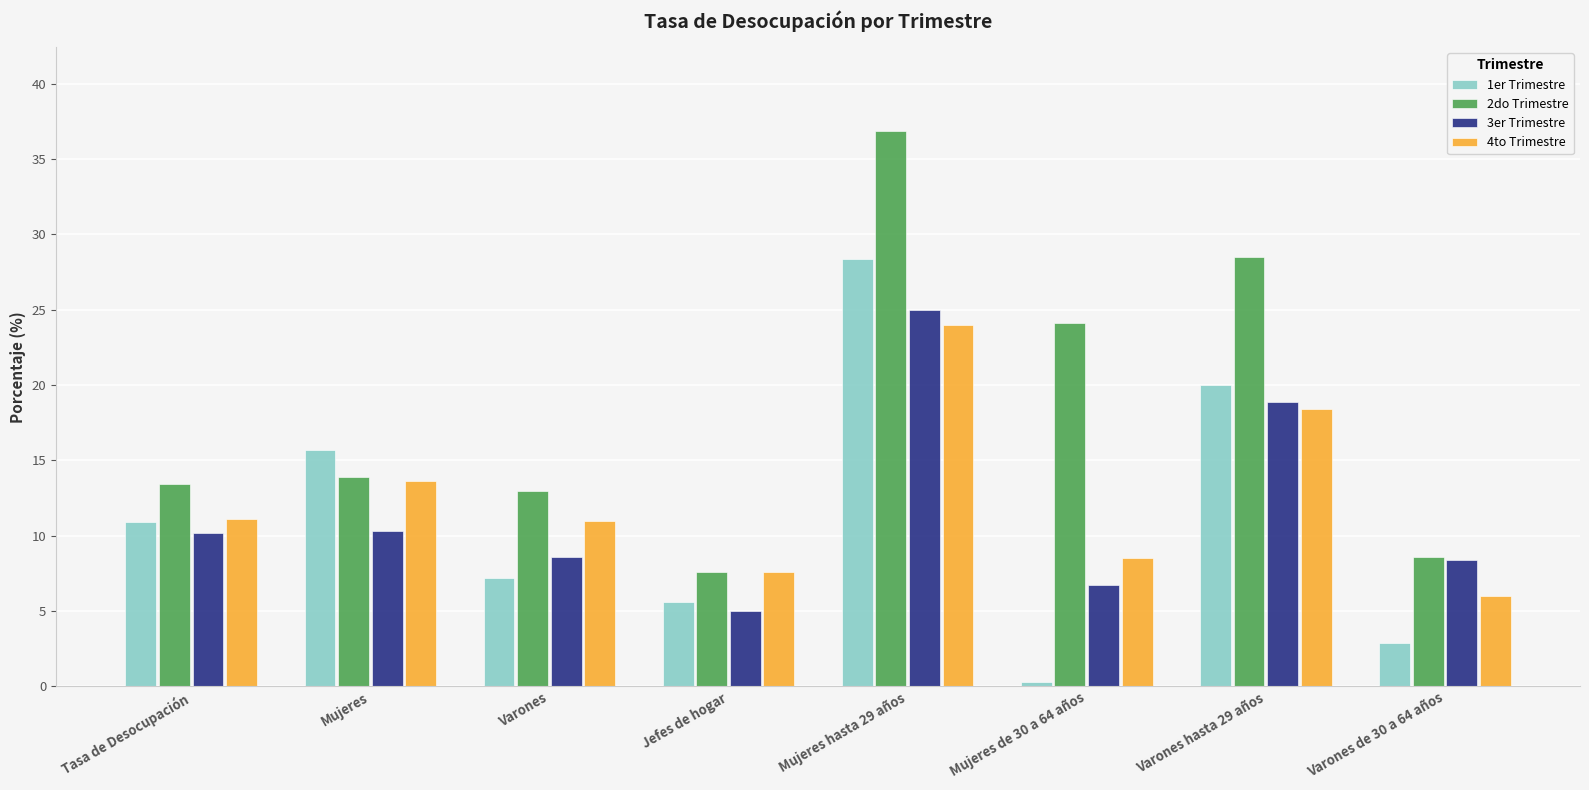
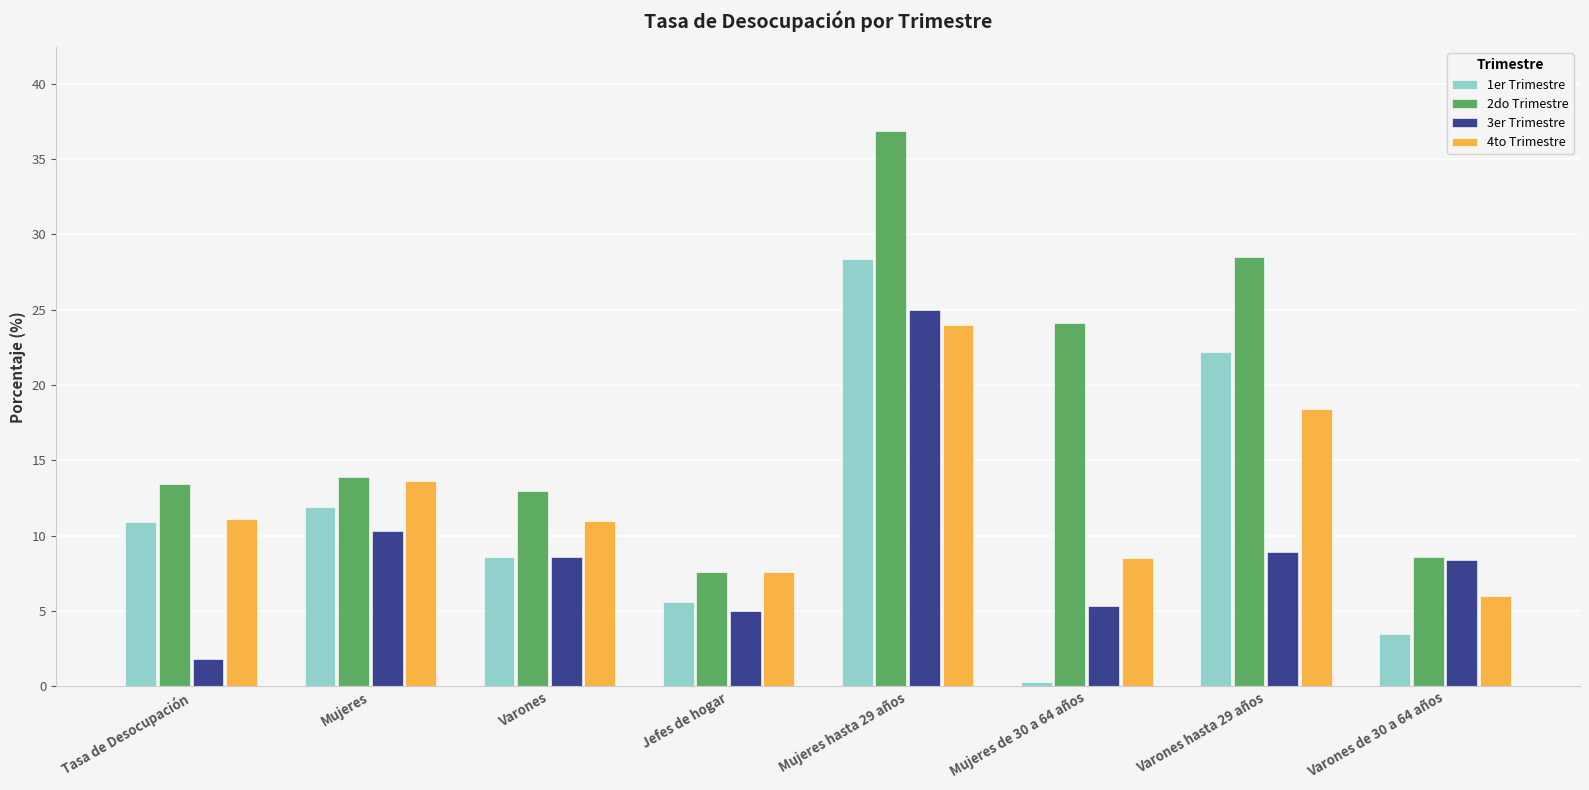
  {
    "1er Trimestre": {
      "Tasa de Desocupación": 10.9,
-     "Mujeres": 15.7,
-     "Varones": 7.2,
+     "Mujeres": 11.9,
+     "Varones": 8.6,
      "Jefes de hogar": 5.6,
      "Mujeres hasta 29 años": 28.4,
      "Mujeres de 30 a 64 años": 0.3,
-     "Varones hasta 29 años": 20.0,
-     "Varones de 30 a 64 años": 2.9
+     "Varones hasta 29 años": 22.2,
+     "Varones de 30 a 64 años": 3.5
    },
    "2do Trimestre": {
      "Tasa de Desocupación": 13.4,
      "Mujeres": 13.9,
      "Varones": 13.0,
      "Jefes de hogar": 7.6,
      "Mujeres hasta 29 años": 36.9,
      "Mujeres de 30 a 64 años": 24.1,
      "Varones hasta 29 años": 28.5,
      "Varones de 30 a 64 años": 8.6
    },
    "3er Trimestre": {
-     "Tasa de Desocupación": 10.2,
+     "Tasa de Desocupación": 1.8,
      "Mujeres": 10.3,
      "Varones": 8.6,
      "Jefes de hogar": 5.0,
      "Mujeres hasta 29 años": 25.0,
-     "Mujeres de 30 a 64 años": 6.7,
-     "Varones hasta 29 años": 18.9,
+     "Mujeres de 30 a 64 años": 5.3,
+     "Varones hasta 29 años": 8.9,
      "Varones de 30 a 64 años": 8.4
    },
    "4to Trimestre": {
      "Tasa de Desocupación": 11.1,
      "Mujeres": 13.6,
      "Varones": 11.0,
      "Jefes de hogar": 7.6,
      "Mujeres hasta 29 años": 24.0,
      "Mujeres de 30 a 64 años": 8.5,
      "Varones hasta 29 años": 18.4,
      "Varones de 30 a 64 años": 6.0
    }
  }
